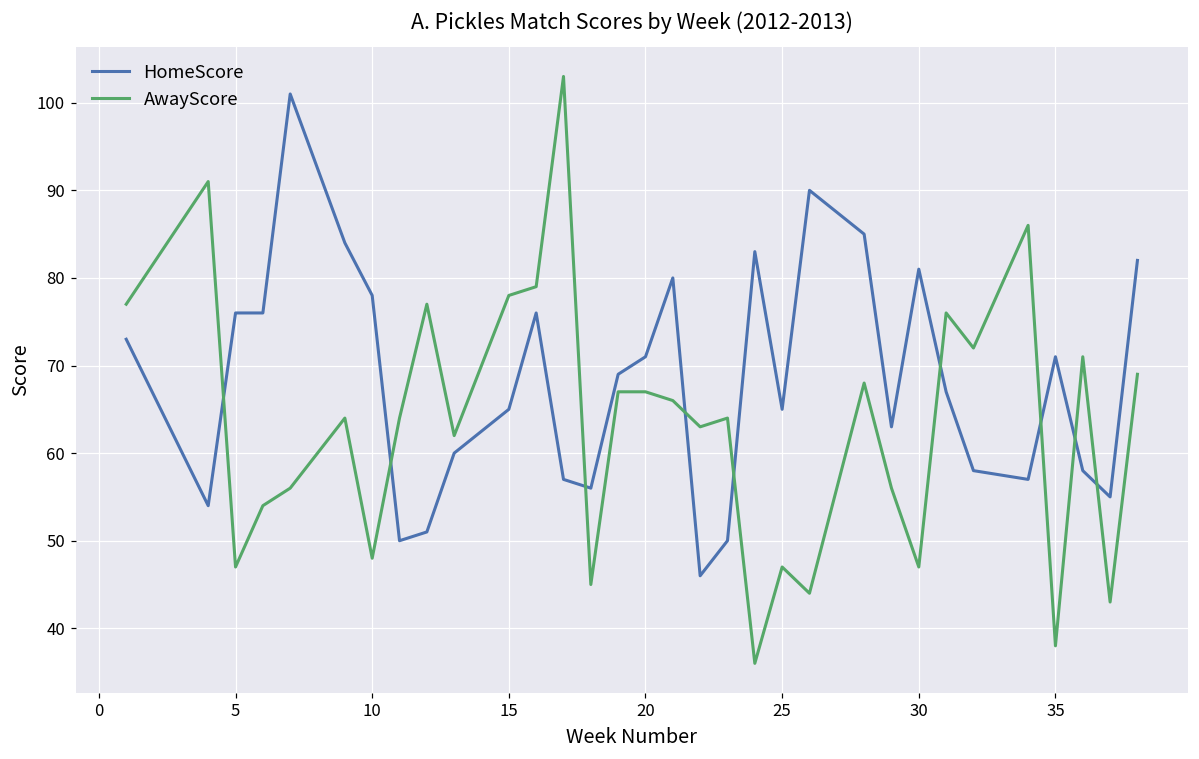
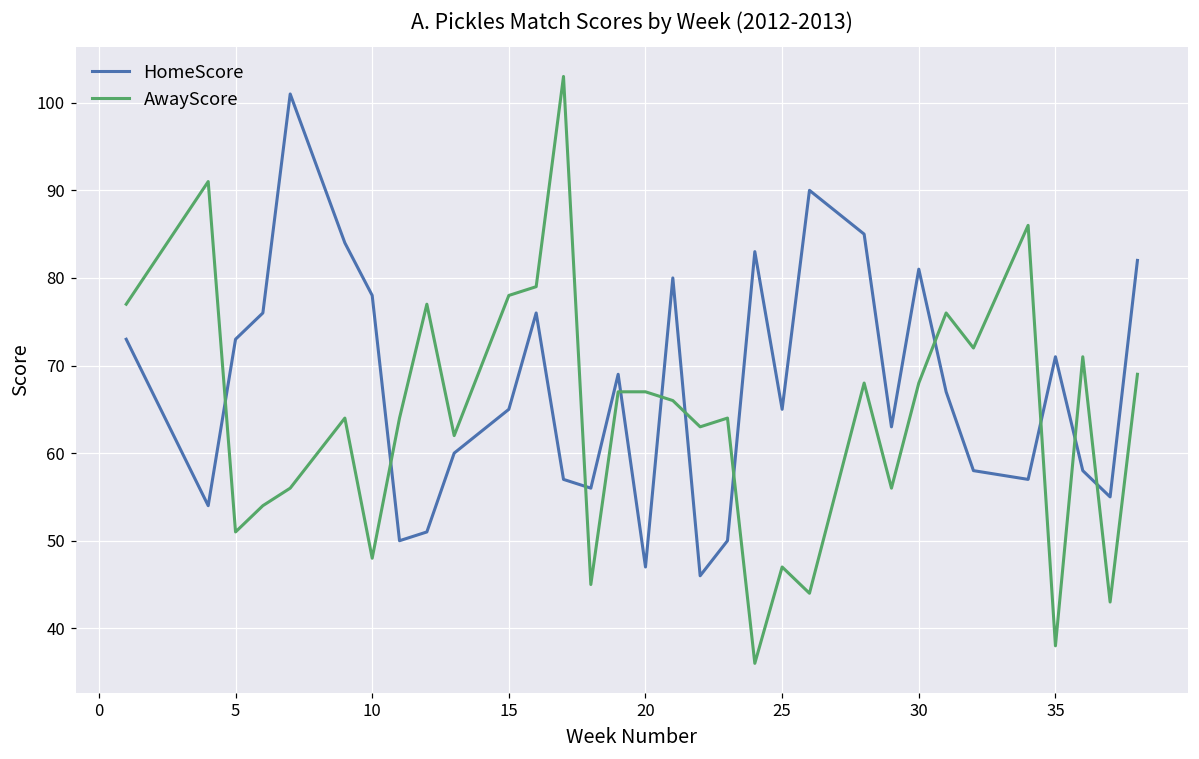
  {
    "HomeScore": {
-     "5": 76,
+     "5": 73,
      "10": 78,
      "15": 65,
-     "20": 71,
+     "20": 47,
      "25": 65,
      "30": 81,
      "35": 71
    },
    "AwayScore": {
-     "5": 47,
+     "5": 51,
      "10": 48,
      "15": 78,
      "20": 67,
      "25": 47,
-     "30": 47,
+     "30": 68,
      "35": 38
    }
  }
